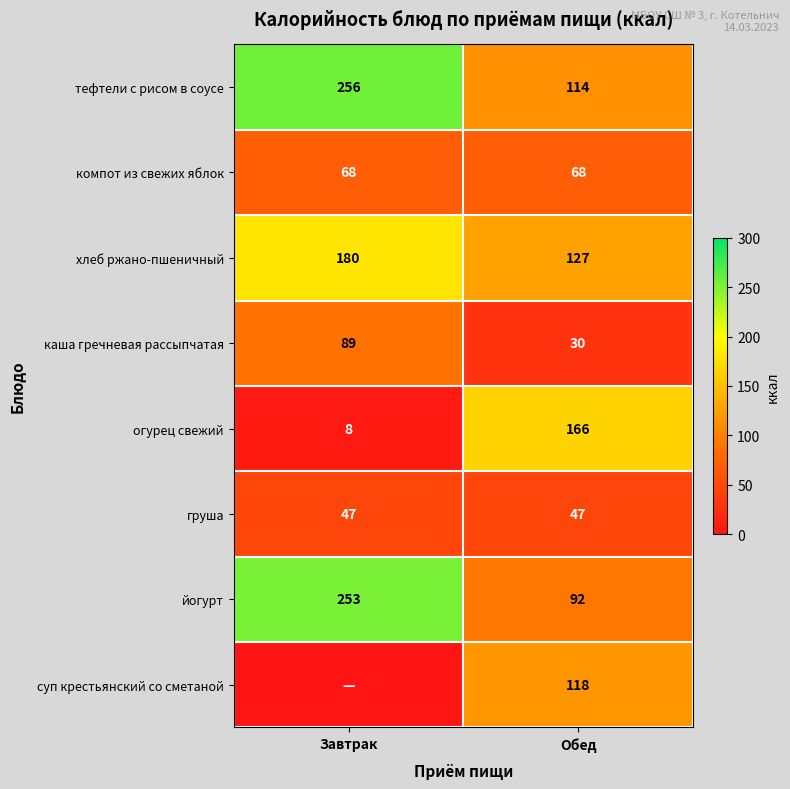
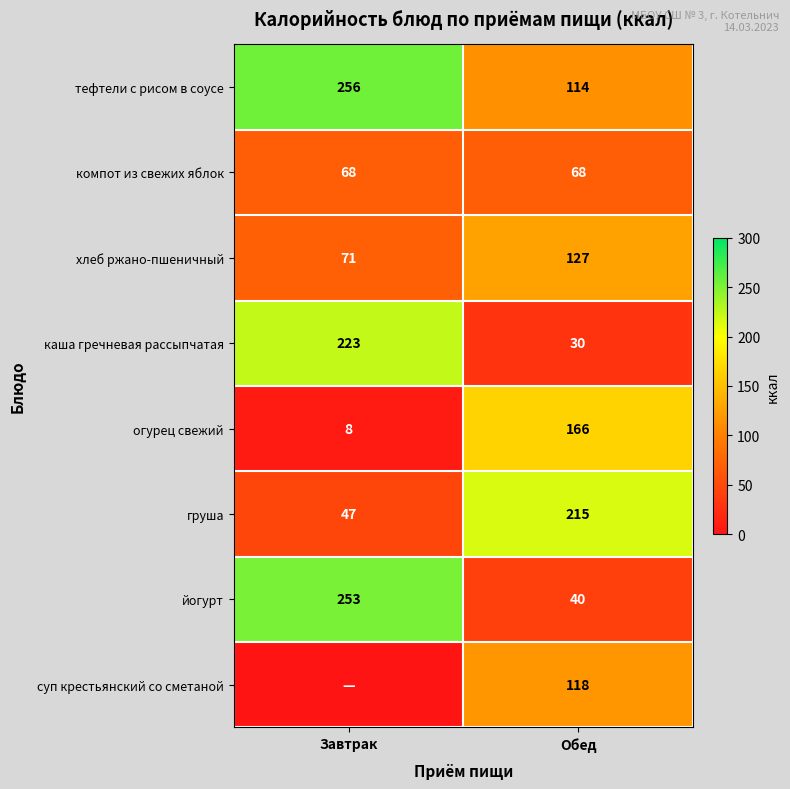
  {
    "тефтели с рисом в соусе": {
      "Завтрак": 256,
      "Обед": 114
    },
    "компот из свежих яблок": {
      "Завтрак": 68,
      "Обед": 68
    },
    "хлеб ржано-пшеничный": {
-     "Завтрак": 180,
+     "Завтрак": 71,
      "Обед": 127
    },
    "каша гречневая рассыпчатая": {
-     "Завтрак": 89,
+     "Завтрак": 223,
      "Обед": 30
    },
    "огурец свежий": {
      "Завтрак": 8,
      "Обед": 166
    },
    "груша": {
      "Завтрак": 47,
-     "Обед": 47
+     "Обед": 215
    },
    "йогурт": {
      "Завтрак": 253,
-     "Обед": 92
+     "Обед": 40
    },
    "суп крестьянский со сметаной": {
      "Обед": 118
    }
  }
